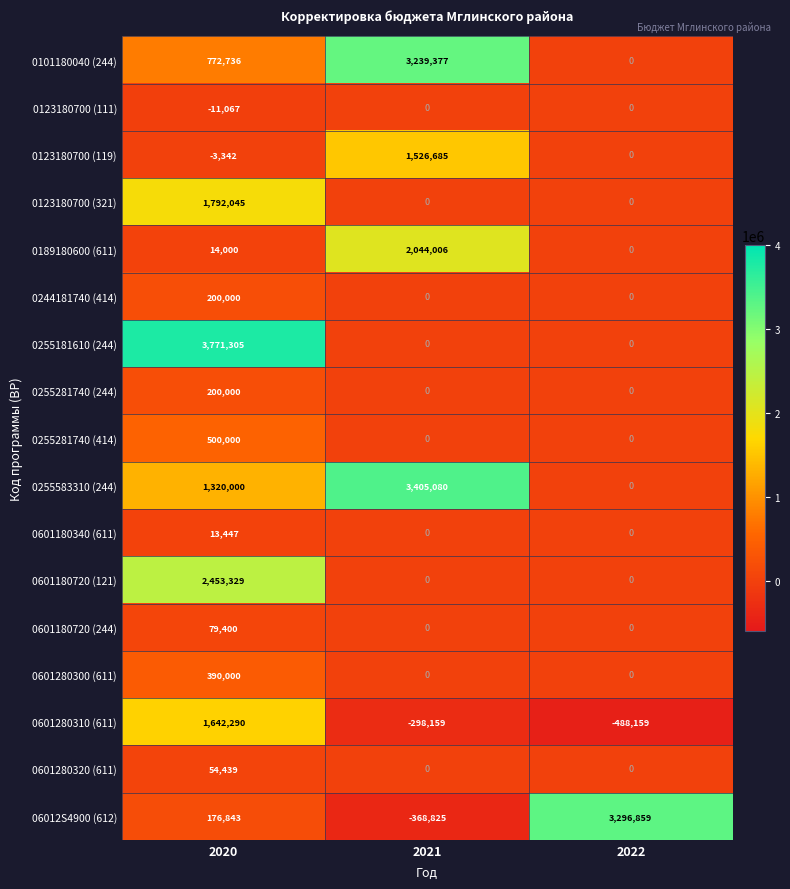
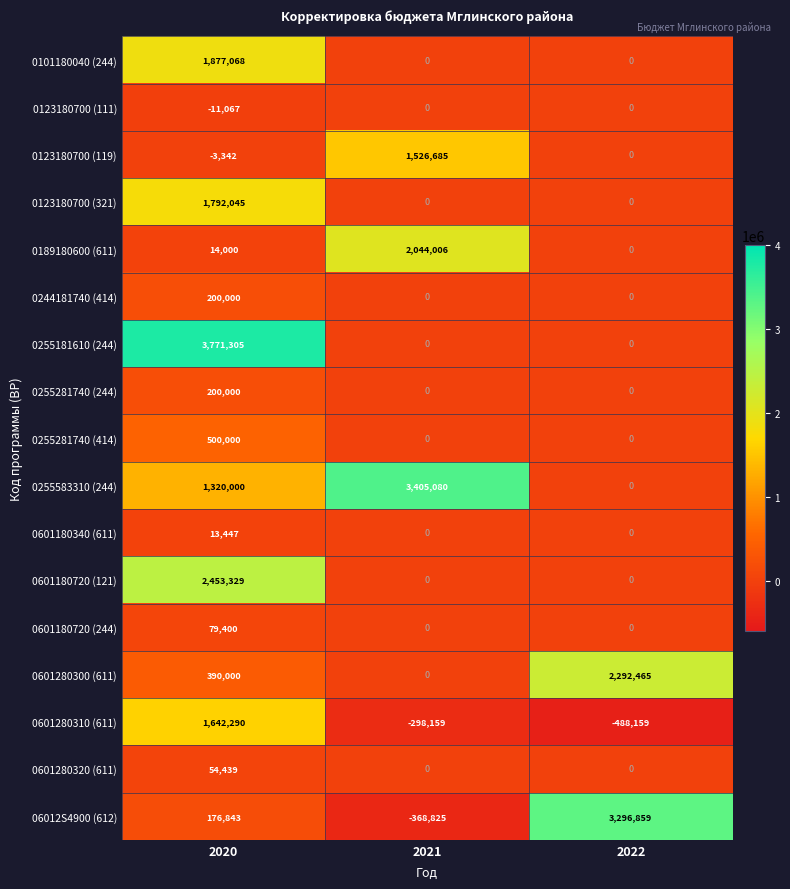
  {
    "0101180040 (244)": {
-     "2020": "772,736",
-     "2021": "3,239,377",
+     "2020": "1,877,068",
+     "2021": "0",
      "2022": "0"
    },
    "0123180700 (111)": {
      "2020": "-11,067",
      "2021": "0",
      "2022": "0"
    },
    "0123180700 (119)": {
      "2020": "-3,342",
      "2021": "1,526,685",
      "2022": "0"
    },
    "0123180700 (321)": {
      "2020": "1,792,045",
      "2021": "0",
      "2022": "0"
    },
    "0189180600 (611)": {
      "2020": "14,000",
      "2021": "2,044,006",
      "2022": "0"
    },
    "0244181740 (414)": {
      "2020": "200,000",
      "2021": "0",
      "2022": "0"
    },
    "0255181610 (244)": {
      "2020": "3,771,305",
      "2021": "0",
      "2022": "0"
    },
    "0255281740 (244)": {
      "2020": "200,000",
      "2021": "0",
      "2022": "0"
    },
    "0255281740 (414)": {
      "2020": "500,000",
      "2021": "0",
      "2022": "0"
    },
    "0255583310 (244)": {
      "2020": "1,320,000",
      "2021": "3,405,080",
      "2022": "0"
    },
    "0601180340 (611)": {
      "2020": "13,447",
      "2021": "0",
      "2022": "0"
    },
    "0601180720 (121)": {
      "2020": "2,453,329",
      "2021": "0",
      "2022": "0"
    },
    "0601180720 (244)": {
      "2020": "79,400",
      "2021": "0",
      "2022": "0"
    },
    "0601280300 (611)": {
      "2020": "390,000",
      "2021": "0",
-     "2022": "0"
+     "2022": "2,292,465"
    },
    "0601280310 (611)": {
      "2020": "1,642,290",
      "2021": "-298,159",
      "2022": "-488,159"
    },
    "0601280320 (611)": {
      "2020": "54,439",
      "2021": "0",
      "2022": "0"
    },
    "06012S4900 (612)": {
      "2020": "176,843",
      "2021": "-368,825",
      "2022": "3,296,859"
    }
  }
